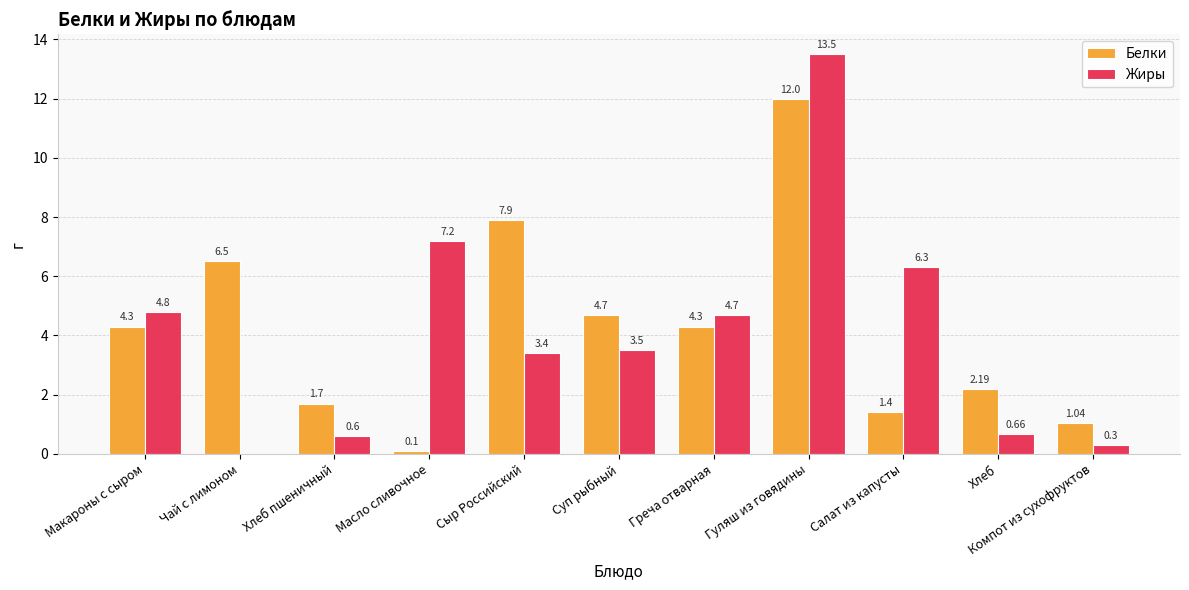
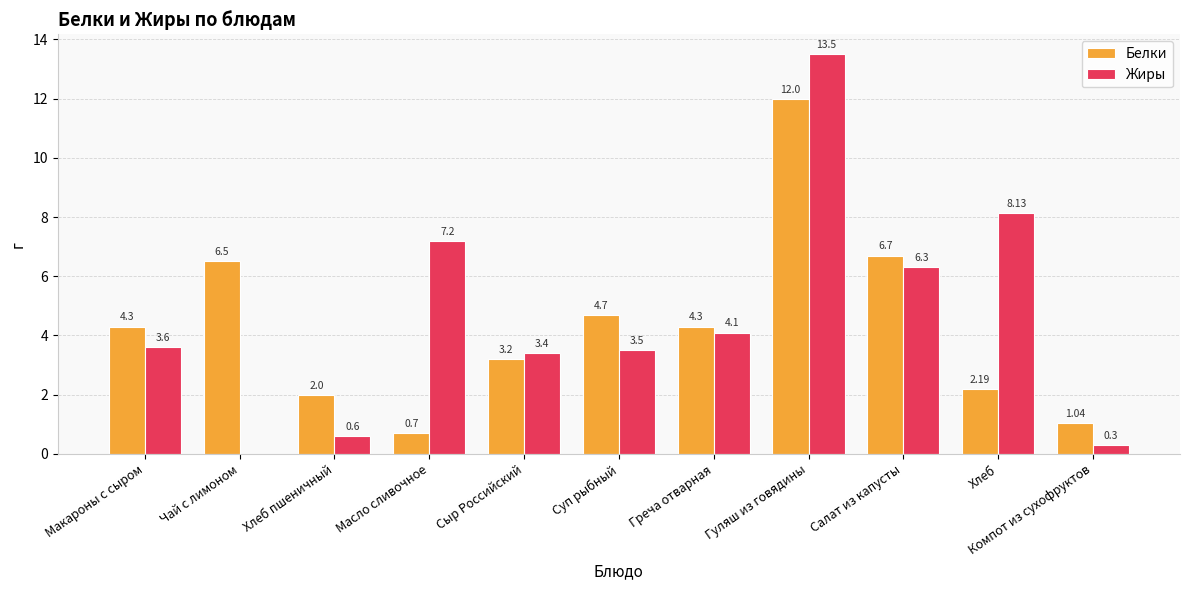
  {
    "Белки": {
      "Макароны с сыром": 4.3,
      "Чай с лимоном": 6.5,
-     "Хлеб пшеничный": 1.7,
-     "Масло сливочное": 0.1,
-     "Сыр Российский": 7.9,
+     "Хлеб пшеничный": 2.0,
+     "Масло сливочное": 0.7,
+     "Сыр Российский": 3.2,
      "Суп рыбный": 4.7,
      "Греча отварная": 4.3,
      "Гуляш из говядины": 12.0,
-     "Салат из капусты": 1.4,
+     "Салат из капусты": 6.7,
      "Хлеб": 2.19,
      "Компот из сухофруктов": 1.04
    },
    "Жиры": {
-     "Макароны с сыром": 4.8,
+     "Макароны с сыром": 3.6,
      "Хлеб пшеничный": 0.6,
      "Масло сливочное": 7.2,
      "Сыр Российский": 3.4,
      "Суп рыбный": 3.5,
-     "Греча отварная": 4.7,
+     "Греча отварная": 4.1,
      "Гуляш из говядины": 13.5,
      "Салат из капусты": 6.3,
-     "Хлеб": 0.66,
+     "Хлеб": 8.13,
      "Компот из сухофруктов": 0.3
    }
  }
